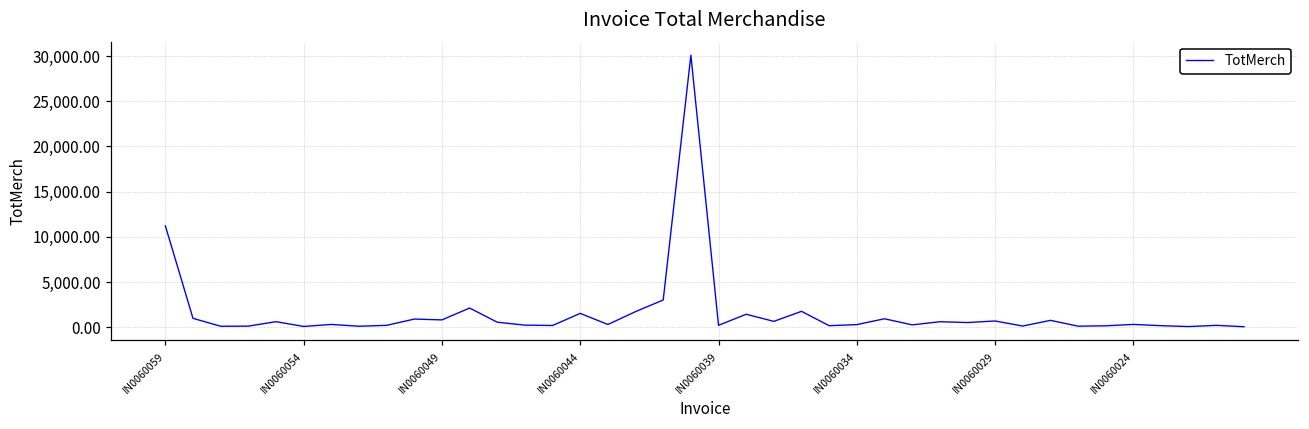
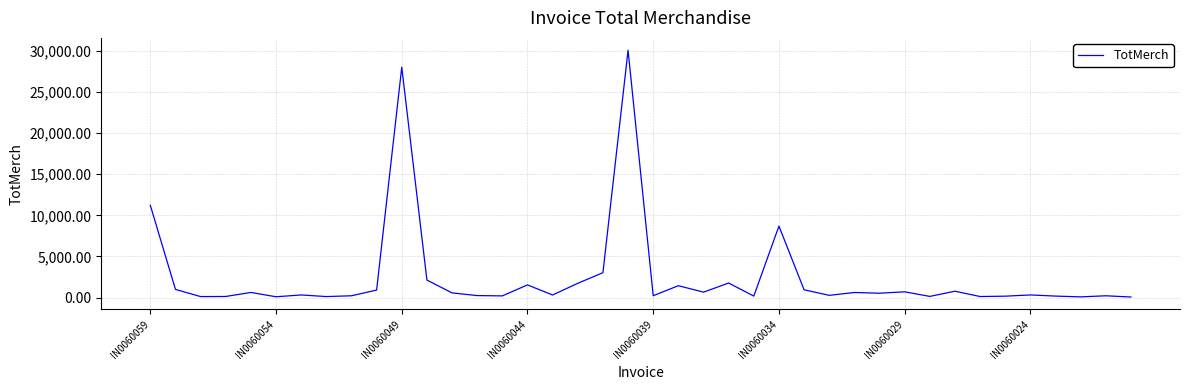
  {
    "IN0060059": "11,000",
    "IN0060054": "0",
-   "IN0060049": "1,000",
+   "IN0060049": "28,000",
    "IN0060044": "2,000",
    "IN0060039": "0",
-   "IN0060034": "0",
+   "IN0060034": "9,000",
    "IN0060029": "1,000",
    "IN0060024": "0"
  }
